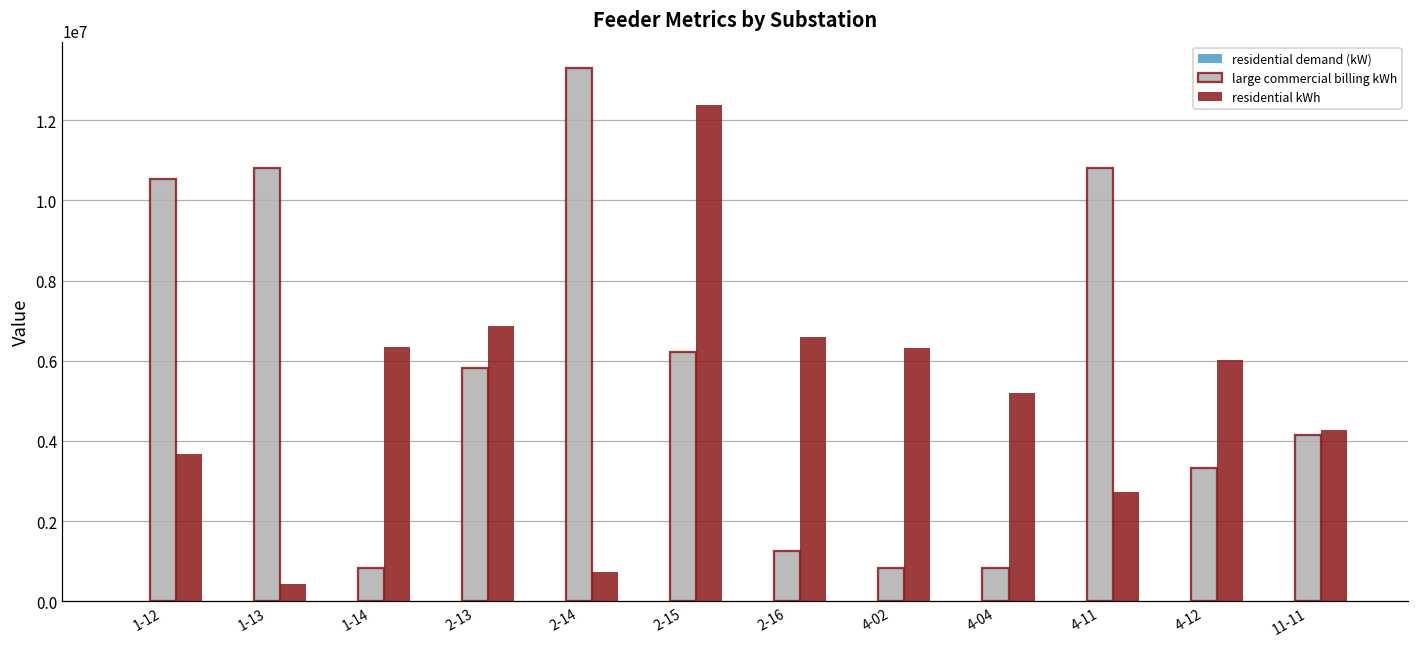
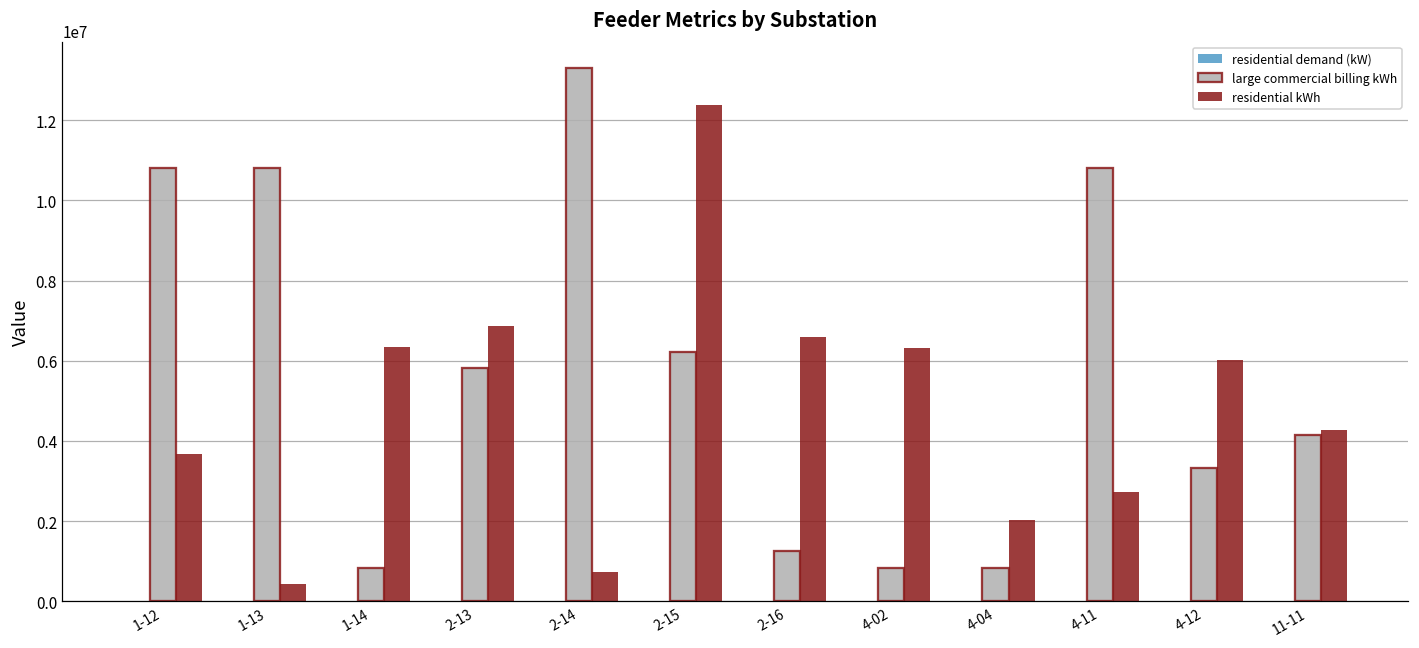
  {
    "large commercial billing kWh": {
-     "1-12": 10500000,
+     "1-12": 10800000,
      "1-13": 10800000,
      "1-14": 800000,
      "2-13": 5800000,
      "2-14": 13300000,
      "2-15": 6200000,
      "2-16": 1300000,
      "4-02": 800000,
      "4-04": 800000,
      "4-11": 10800000,
      "4-12": 3300000,
      "11-11": 4200000
    },
    "residential kWh": {
      "1-12": 3700000,
      "1-13": 400000,
      "1-14": 6300000,
      "2-13": 6900000,
      "2-14": 700000,
      "2-15": 12400000,
      "2-16": 6600000,
      "4-02": 6300000,
-     "4-04": 5200000,
+     "4-04": 2000000,
      "4-11": 2700000,
      "4-12": 6000000,
      "11-11": 4300000
    }
  }
